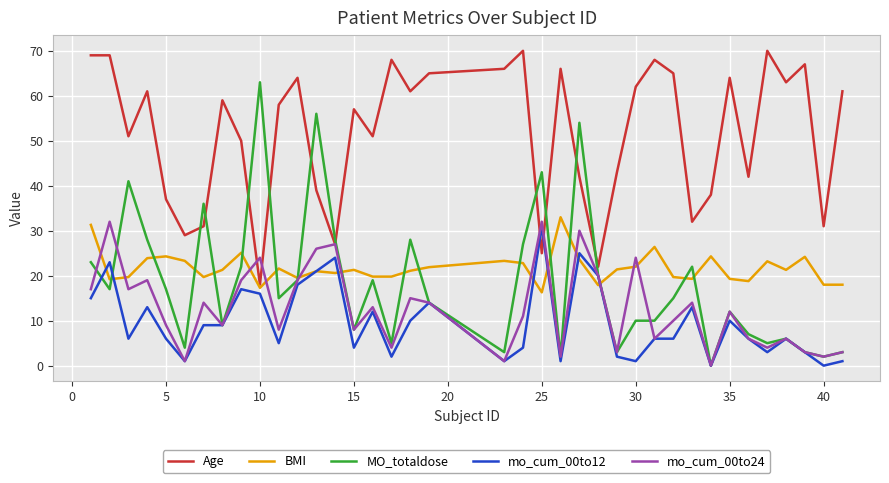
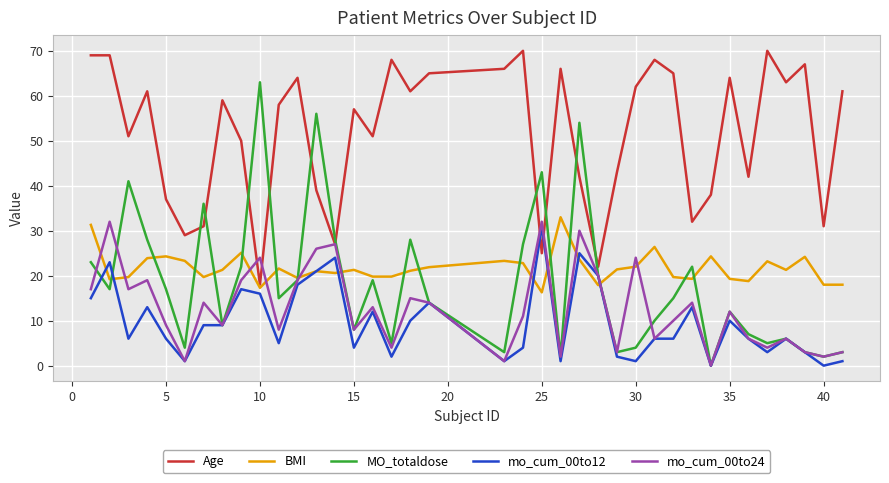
  {
    "Age": {
      "5": 37,
      "10": 18,
      "15": 57,
      "25": 25,
      "30": 62,
      "35": 64,
      "40": 31
    },
    "BMI": {
      "5": 24,
      "10": 17,
      "15": 21,
      "25": 16,
      "30": 22,
      "35": 19,
      "40": 18
    },
    "MO_totaldose": {
      "5": 17,
      "10": 63,
      "25": 43,
-     "30": 10
+     "30": 4
    },
    "mo_cum_00to12": {
      "5": 6,
      "10": 16,
      "15": 4,
      "25": 31,
      "30": 1,
      "35": 10,
      "40": 0
    },
    "mo_cum_00to24": {
      "5": 9,
      "10": 24,
      "25": 32,
      "30": 24
    }
  }
